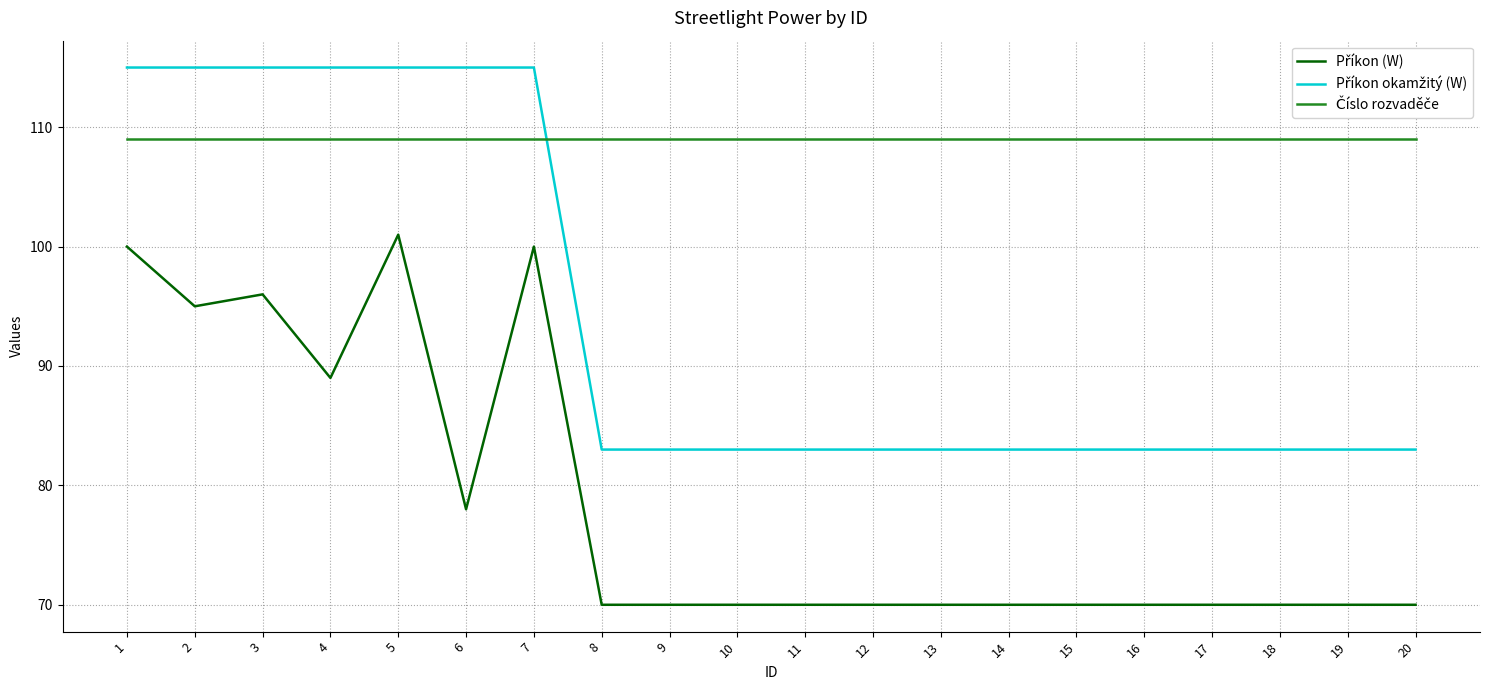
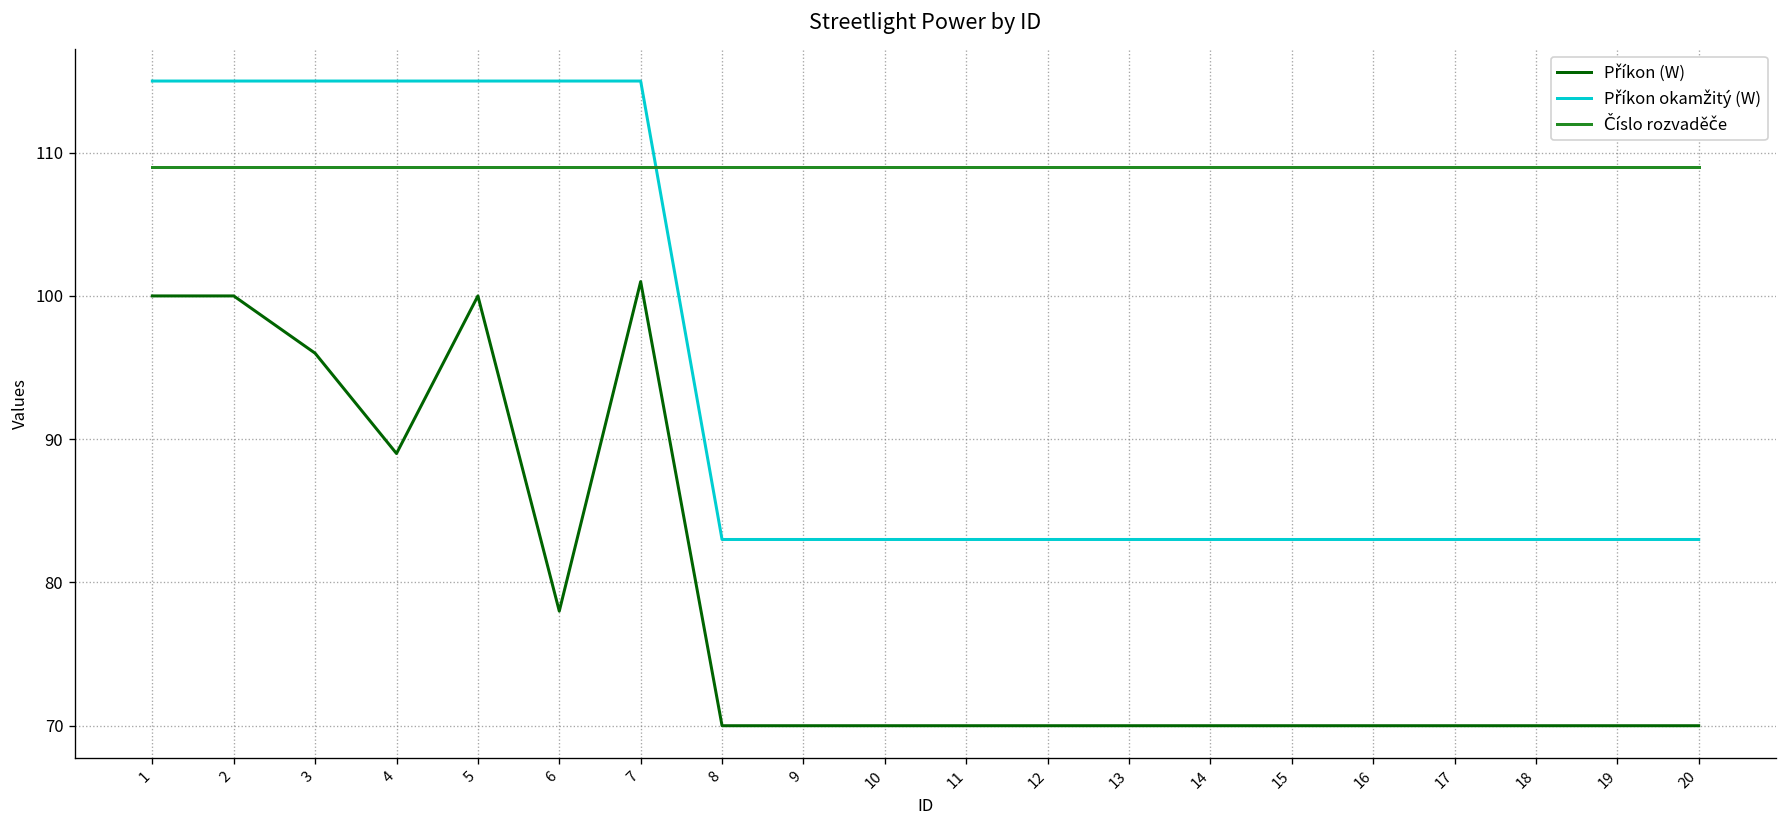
  {
    "Příkon (W)": {
      "1": 100,
-     "2": 95,
+     "2": 100,
      "3": 96,
      "4": 89,
-     "5": 101,
+     "5": 100,
      "6": 78,
-     "7": 100,
+     "7": 101,
      "8": 70,
      "9": 70,
      "10": 70,
      "11": 70,
      "12": 70,
      "13": 70,
      "14": 70,
      "15": 70,
      "16": 70,
      "17": 70,
      "18": 70,
      "19": 70,
      "20": 70
    },
    "Příkon okamžitý (W)": {
      "1": 115,
      "2": 115,
      "3": 115,
      "4": 115,
      "5": 115,
      "6": 115,
      "7": 115,
      "8": 83,
      "9": 83,
      "10": 83,
      "11": 83,
      "12": 83,
      "13": 83,
      "14": 83,
      "15": 83,
      "16": 83,
      "17": 83,
      "18": 83,
      "19": 83,
      "20": 83
    },
    "Číslo rozvaděče": {
      "1": 109,
      "2": 109,
      "3": 109,
      "4": 109,
      "5": 109,
      "6": 109,
      "7": 109,
      "8": 109,
      "9": 109,
      "10": 109,
      "11": 109,
      "12": 109,
      "13": 109,
      "14": 109,
      "15": 109,
      "16": 109,
      "17": 109,
      "18": 109,
      "19": 109,
      "20": 109
    }
  }
